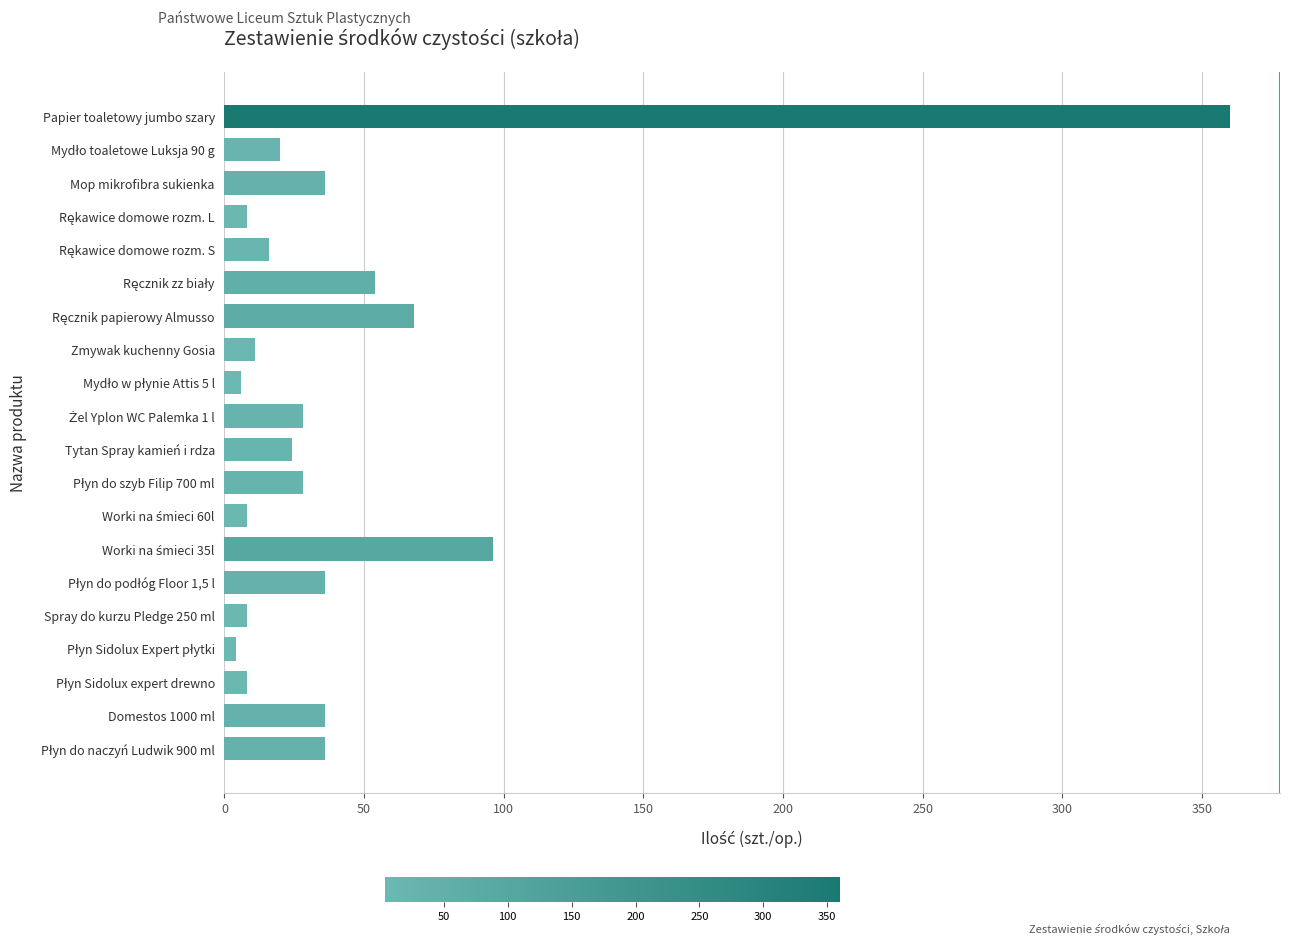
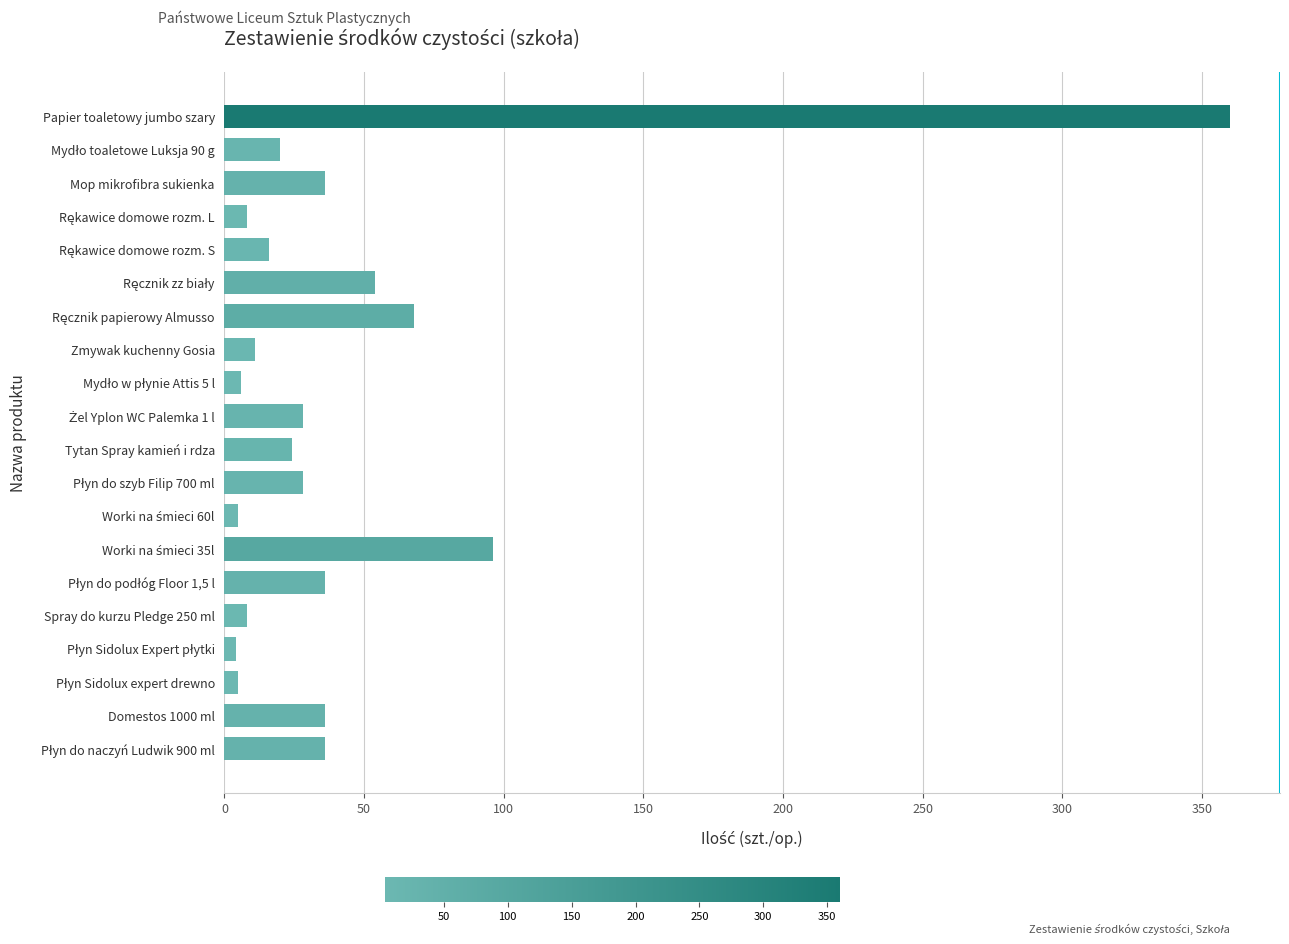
  {
    "Papier toaletowy jumbo szary": 360,
    "Mydło toaletowe Luksja 90 g": 20,
    "Mop mikrofibra sukienka": 36,
    "Rękawice domowe rozm. L": 8,
    "Rękawice domowe rozm. S": 16,
    "Ręcznik zz biały": 54,
    "Ręcznik papierowy Almusso": 68,
    "Zmywak kuchenny Gosia": 11,
    "Mydło w płynie Attis 5 l": 6,
    "Żel Yplon WC Palemka 1 l": 28,
    "Tytan Spray kamień i rdza": 24,
    "Płyn do szyb Filip 700 ml": 28,
-   "Worki na śmieci 60l": 8,
+   "Worki na śmieci 60l": 5,
    "Worki na śmieci 35l": 96,
    "Płyn do podłóg Floor 1,5 l": 36,
    "Spray do kurzu Pledge 250 ml": 8,
    "Płyn Sidolux Expert płytki": 4,
-   "Płyn Sidolux expert drewno": 8,
+   "Płyn Sidolux expert drewno": 5,
    "Domestos 1000 ml": 36,
    "Płyn do naczyń Ludwik 900 ml": 36
  }
